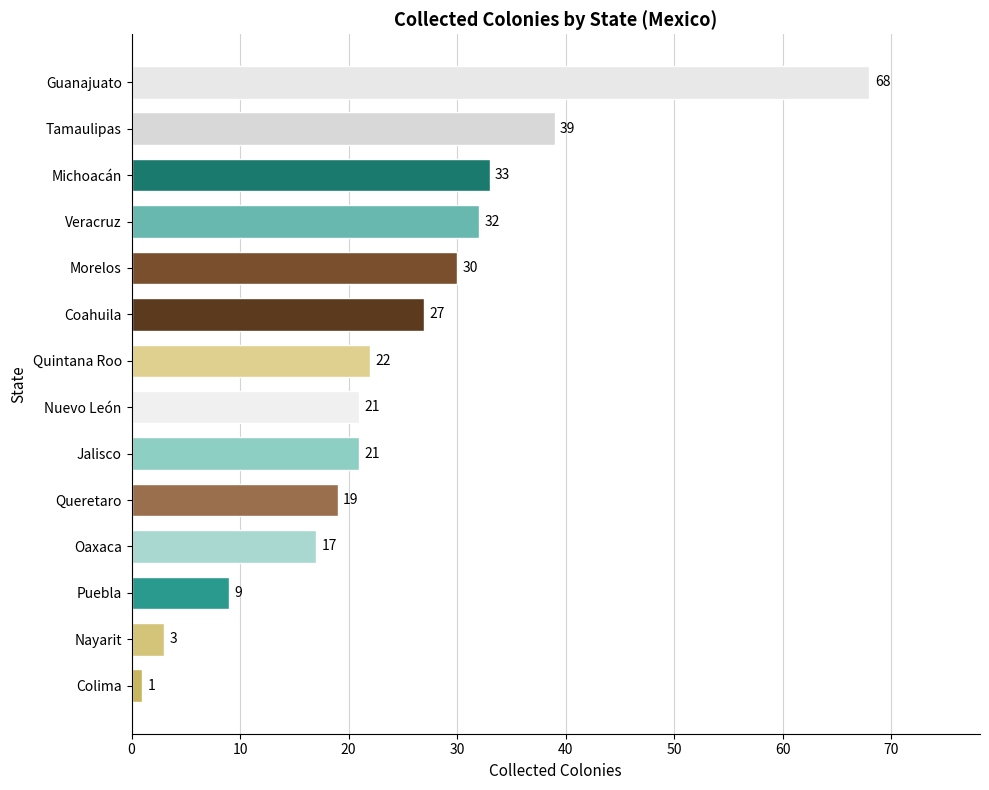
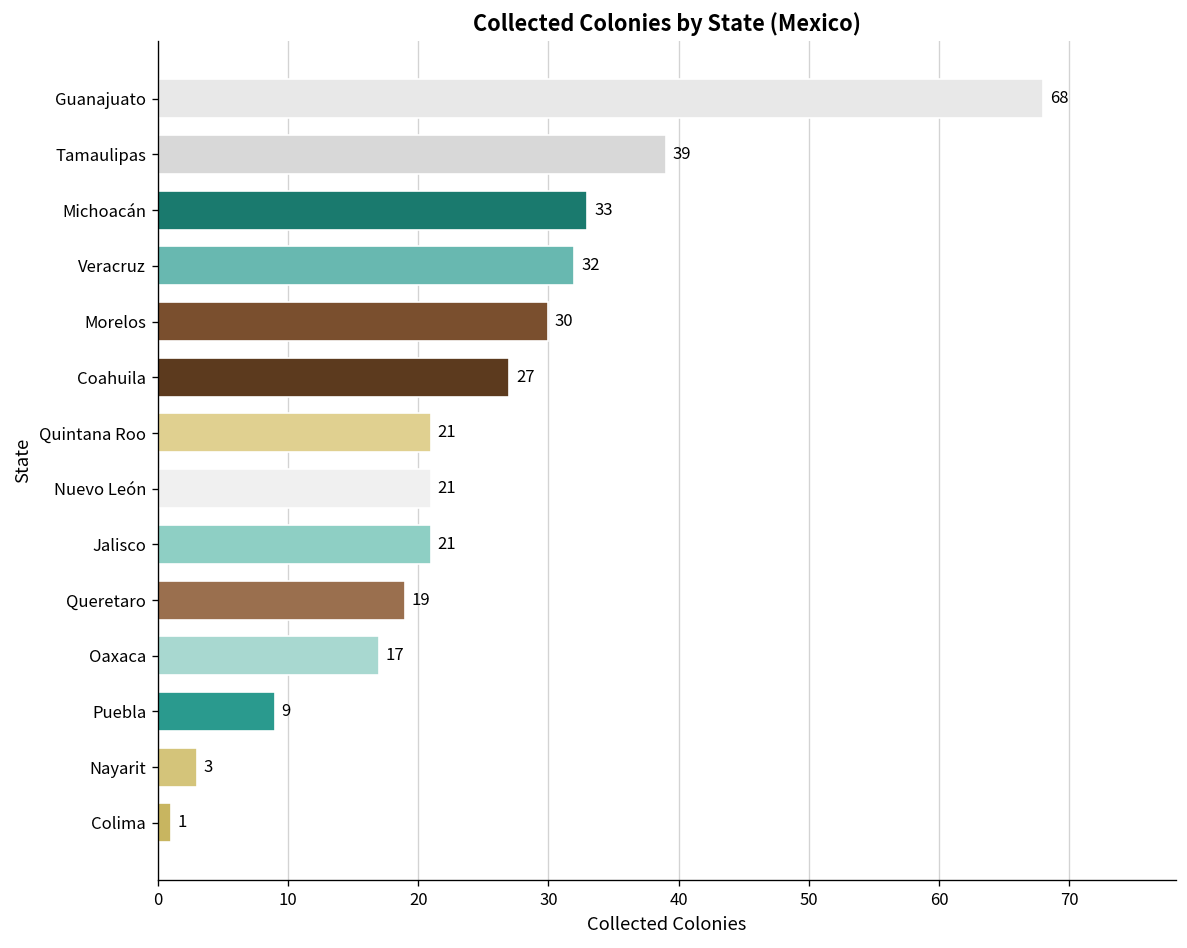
  {
    "Guanajuato": 68,
    "Tamaulipas": 39,
    "Michoacán": 33,
    "Veracruz": 32,
    "Morelos": 30,
    "Coahuila": 27,
-   "Quintana Roo": 22,
+   "Quintana Roo": 21,
    "Nuevo León": 21,
    "Jalisco": 21,
    "Queretaro": 19,
    "Oaxaca": 17,
    "Puebla": 9,
    "Nayarit": 3,
    "Colima": 1
  }
